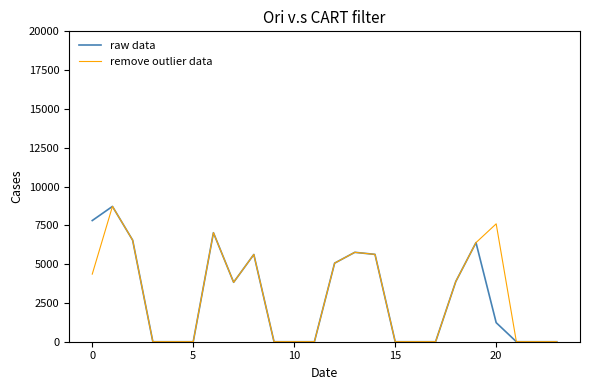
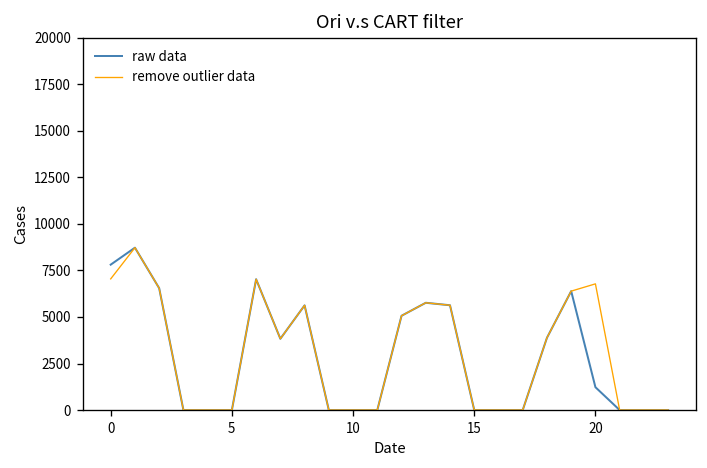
  {
    "raw data": {
      "0": 7800,
      "20": 1200
    },
    "remove outlier data": {
-     "0": 4400,
-     "20": 7600
+     "0": 7000,
+     "20": 6800
    }
  }
